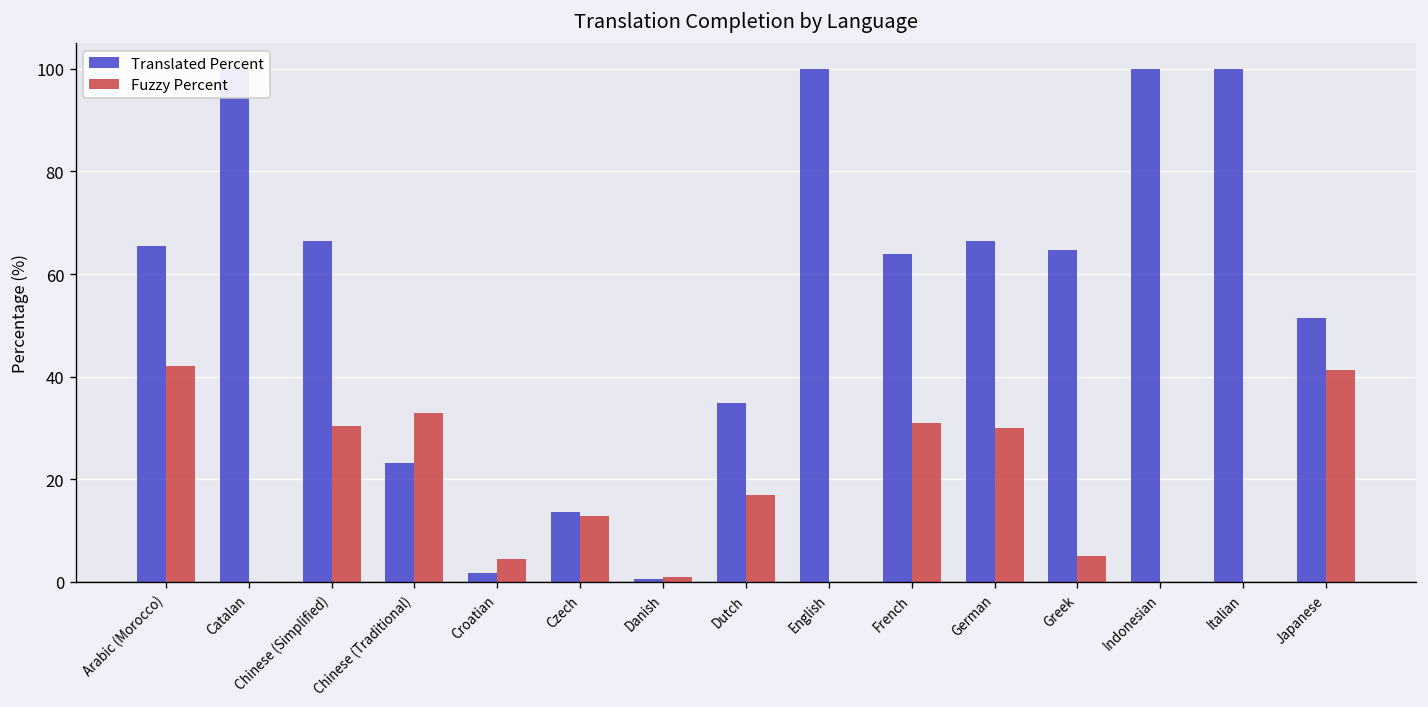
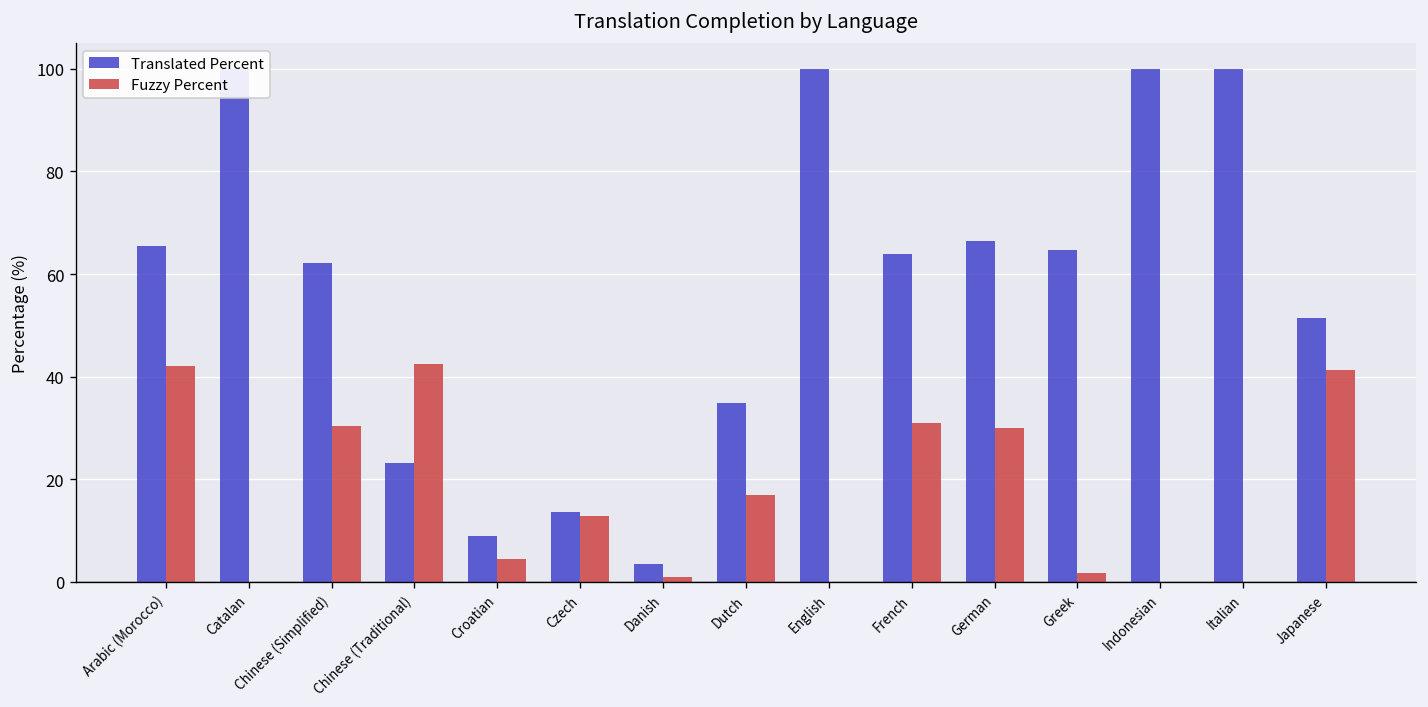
  {
    "Translated Percent": {
      "Arabic (Morocco)": 66,
-     "Chinese (Simplified)": 67,
+     "Chinese (Simplified)": 62,
      "Chinese (Traditional)": 23,
-     "Croatian": 2,
+     "Croatian": 9,
      "Czech": 14,
-     "Danish": 1,
+     "Danish": 4,
      "Dutch": 35,
      "English": 100,
      "French": 64,
      "German": 67,
      "Greek": 65,
      "Indonesian": 100,
      "Italian": 100,
      "Japanese": 52
    },
    "Fuzzy Percent": {
      "Arabic (Morocco)": 42,
      "Catalan": 0,
      "Chinese (Simplified)": 30,
-     "Chinese (Traditional)": 33,
+     "Chinese (Traditional)": 42,
      "Croatian": 5,
      "Czech": 13,
      "Danish": 1,
      "Dutch": 17,
      "English": 0,
      "French": 31,
      "German": 30,
-     "Greek": 5,
+     "Greek": 2,
      "Indonesian": 0,
      "Italian": 0,
      "Japanese": 41
    }
  }
